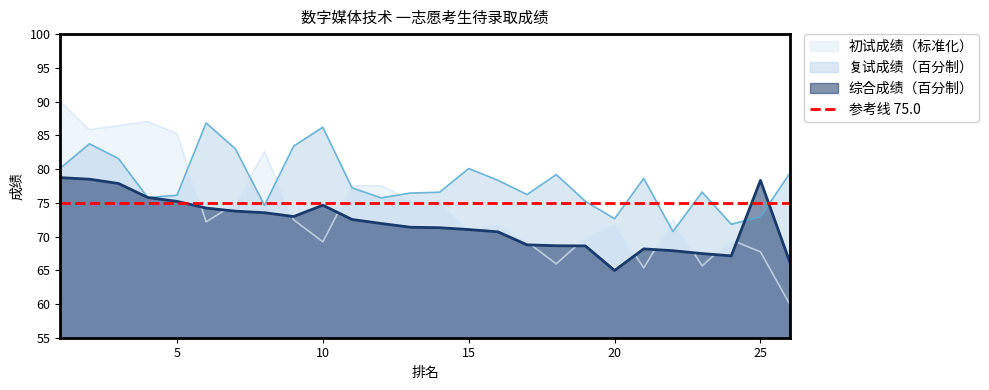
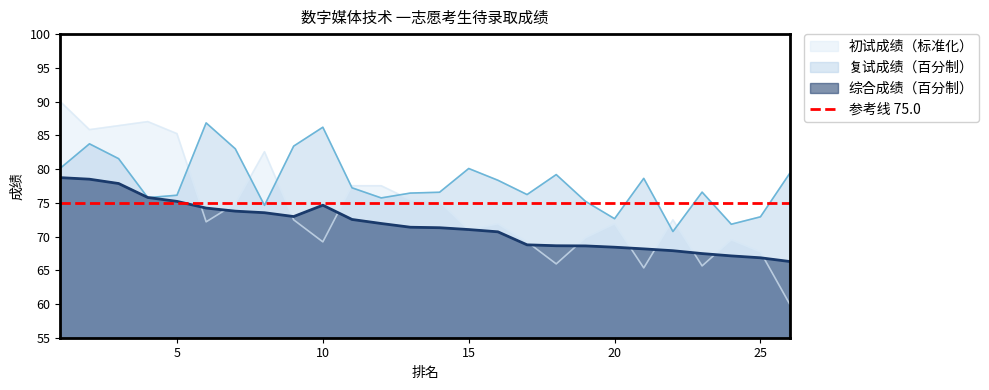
  {
    "综合成绩（百分制）": {
      "5": 75,
      "10": 75,
-     "20": 65,
-     "25": 78
+     "20": 68,
+     "25": 67
    }
  }
